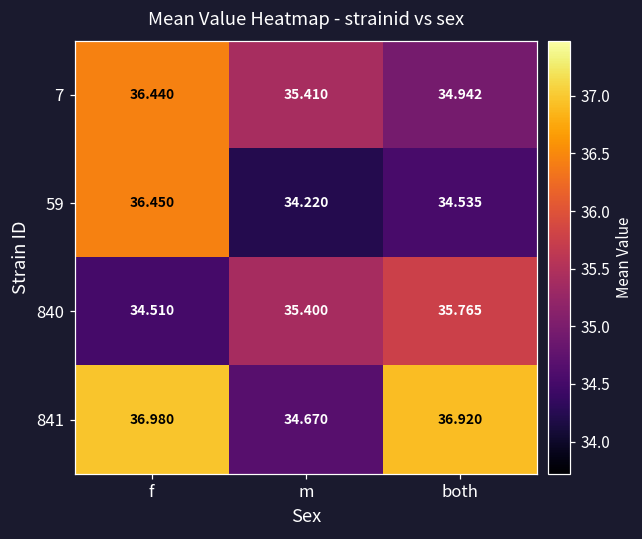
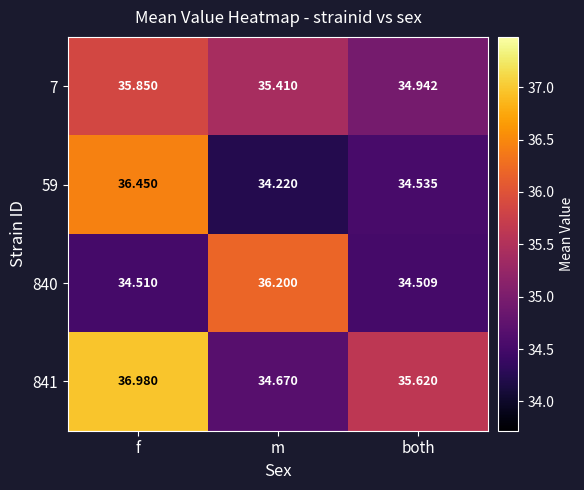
  {
    "7": {
-     "f": 36.440,
+     "f": 35.850,
      "m": 35.410,
      "both": 34.942
    },
    "59": {
      "f": 36.450,
      "m": 34.220,
      "both": 34.535
    },
    "840": {
      "f": 34.510,
-     "m": 35.400,
-     "both": 35.765
+     "m": 36.200,
+     "both": 34.509
    },
    "841": {
      "f": 36.980,
      "m": 34.670,
-     "both": 36.920
+     "both": 35.620
    }
  }
